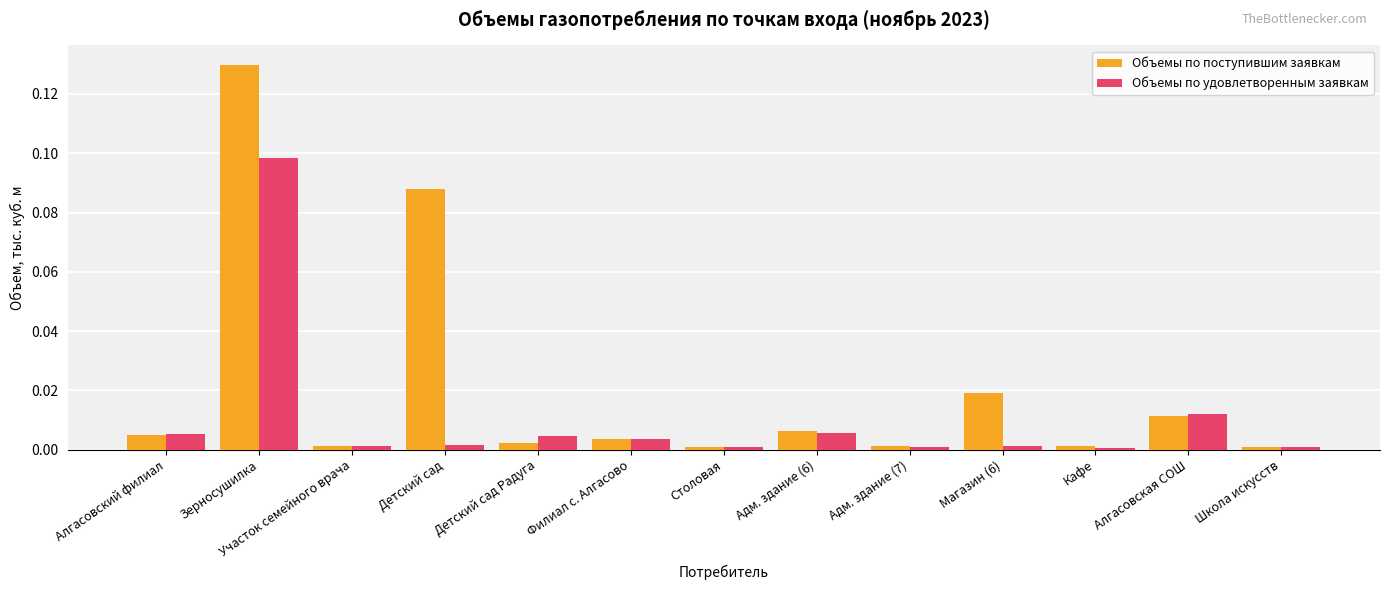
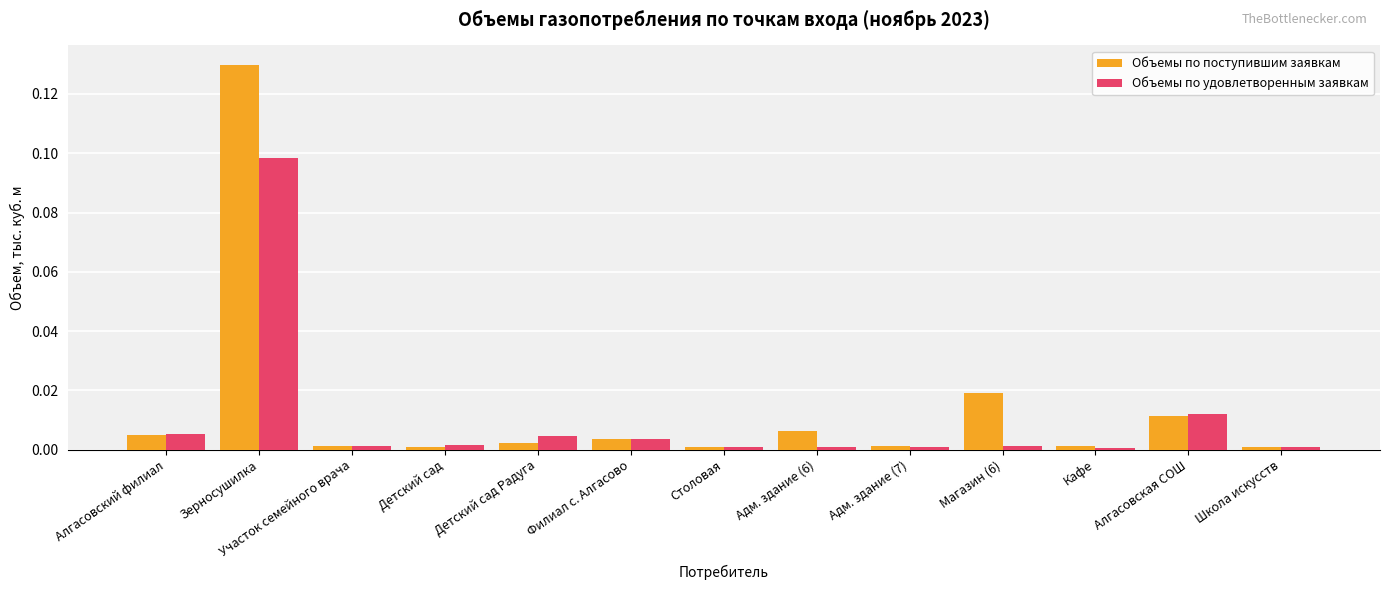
  {
    "Объемы по поступившим заявкам": {
      "Алгасовский филиал": 0.005,
      "Зерносушилка": 0.130,
      "Участок семейного врача": 0.001,
-     "Детский сад": 0.088,
+     "Детский сад": 0.001,
      "Детский сад Радуга": 0.002,
      "Филиал с. Алгасово": 0.004,
      "Адм. здание (6)": 0.006,
      "Адм. здание (7)": 0.001,
      "Магазин (6)": 0.019,
      "Кафе": 0.001,
      "Алгасовская СОШ": 0.011,
      "Школа искусств": 0.001
    },
    "Объемы по удовлетворенным заявкам": {
      "Алгасовский филиал": 0.005,
      "Зерносушилка": 0.098,
      "Участок семейного врача": 0.001,
      "Детский сад": 0.002,
      "Детский сад Радуга": 0.005,
      "Филиал с. Алгасово": 0.003,
      "Столовая": 0.001,
-     "Адм. здание (6)": 0.006,
+     "Адм. здание (6)": 0.001,
      "Адм. здание (7)": 0.001,
      "Магазин (6)": 0.001,
      "Алгасовская СОШ": 0.012,
      "Школа искусств": 0.001
    }
  }
